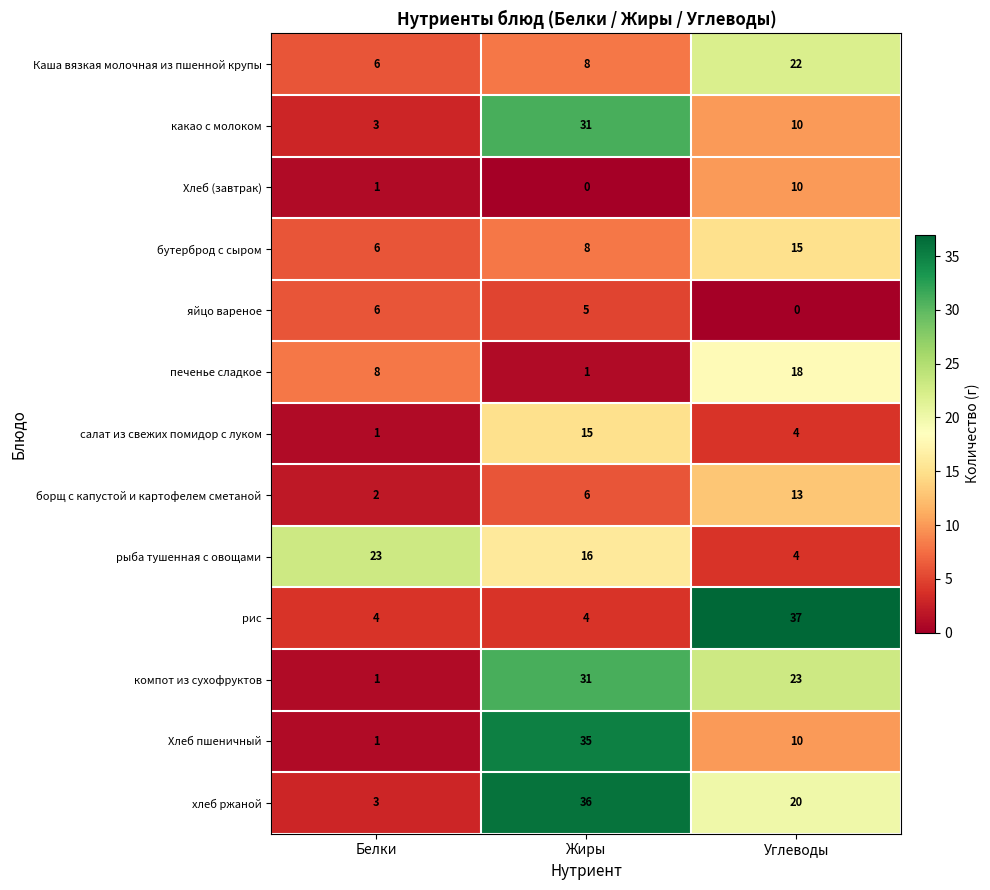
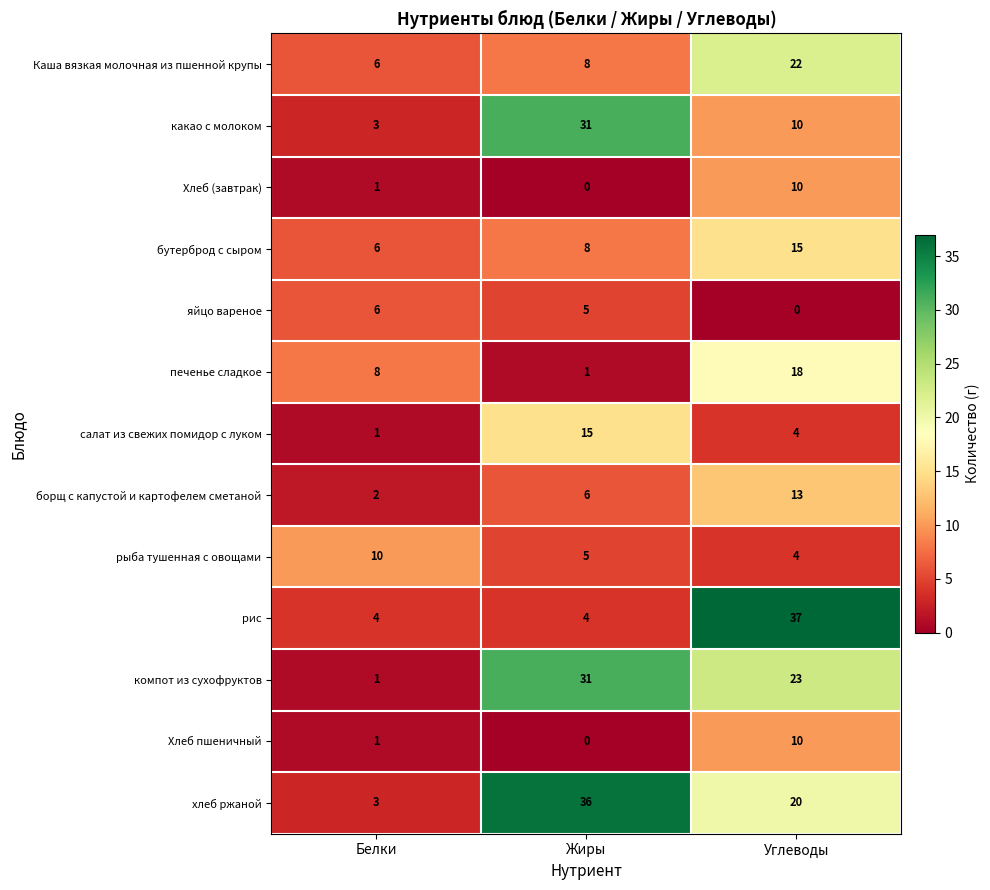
  {
    "Каша вязкая молочная из пшенной крупы": {
      "Белки": 6,
      "Жиры": 8,
      "Углеводы": 22
    },
    "какао с молоком": {
      "Белки": 3,
      "Жиры": 31,
      "Углеводы": 10
    },
    "Хлеб (завтрак)": {
      "Белки": 1,
      "Жиры": 0,
      "Углеводы": 10
    },
    "бутерброд с сыром": {
      "Белки": 6,
      "Жиры": 8,
      "Углеводы": 15
    },
    "яйцо вареное": {
      "Белки": 6,
      "Жиры": 5,
      "Углеводы": 0
    },
    "печенье сладкое": {
      "Белки": 8,
      "Жиры": 1,
      "Углеводы": 18
    },
    "салат из свежих помидор с луком": {
      "Белки": 1,
      "Жиры": 15,
      "Углеводы": 4
    },
    "борщ с капустой и картофелем сметаной": {
      "Белки": 2,
      "Жиры": 6,
      "Углеводы": 13
    },
    "рыба тушенная с овощами": {
-     "Белки": 23,
-     "Жиры": 16,
+     "Белки": 10,
+     "Жиры": 5,
      "Углеводы": 4
    },
    "рис": {
      "Белки": 4,
      "Жиры": 4,
      "Углеводы": 37
    },
    "компот из сухофруктов": {
      "Белки": 1,
      "Жиры": 31,
      "Углеводы": 23
    },
    "Хлеб пшеничный": {
      "Белки": 1,
-     "Жиры": 35,
+     "Жиры": 0,
      "Углеводы": 10
    },
    "хлеб ржаной": {
      "Белки": 3,
      "Жиры": 36,
      "Углеводы": 20
    }
  }
